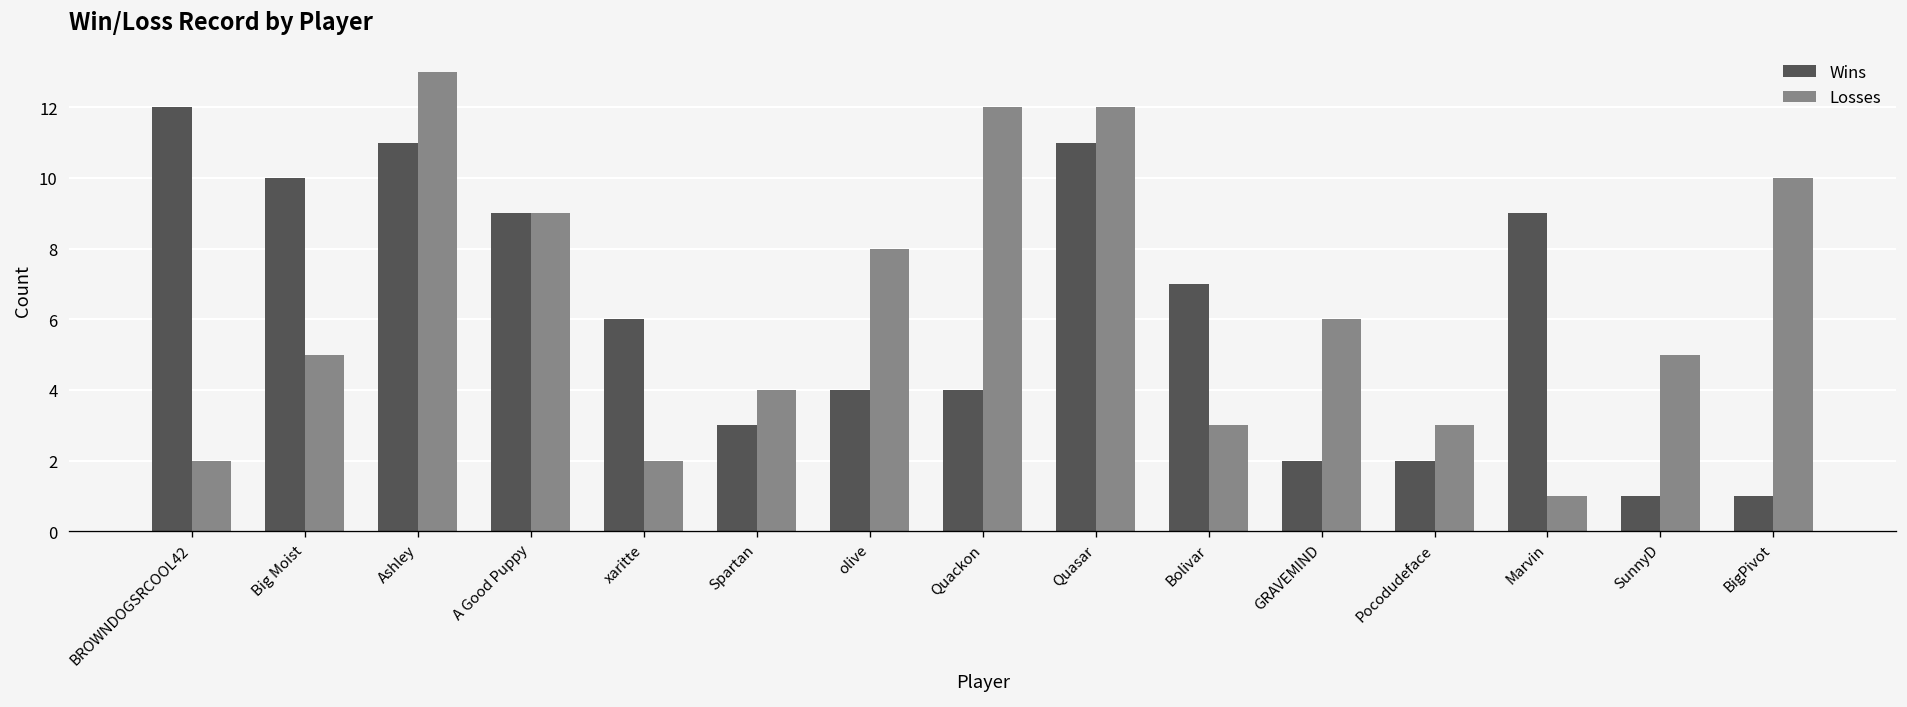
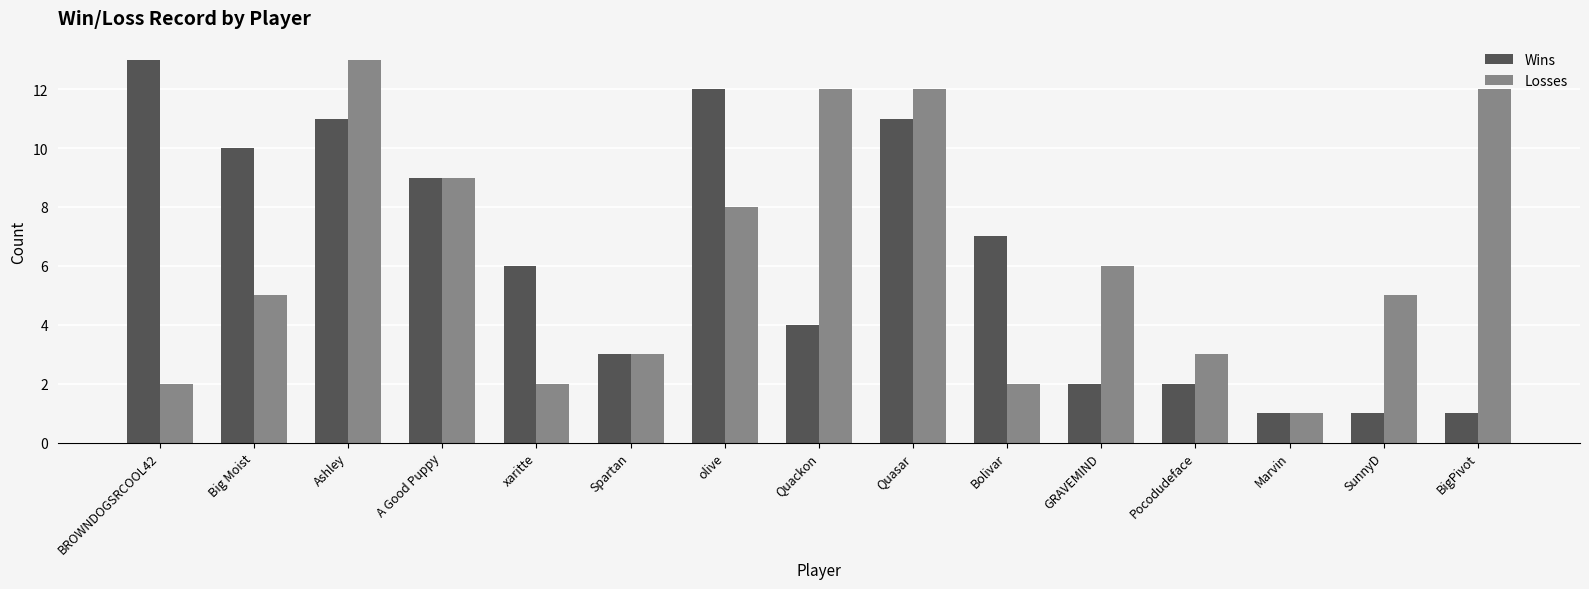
  {
    "Wins": {
-     "BROWNDOGSRCOOL42": 12,
+     "BROWNDOGSRCOOL42": 13,
      "Big Moist": 10,
      "Ashley": 11,
      "A Good Puppy": 9,
      "xaritte": 6,
      "Spartan": 3,
-     "olive": 4,
+     "olive": 12,
      "Quackon": 4,
      "Quasar": 11,
      "Bolivar": 7,
      "GRAVEMIND": 2,
      "Pocodudeface": 2,
-     "Marvin": 9,
+     "Marvin": 1,
      "SunnyD": 1,
      "BigPivot": 1
    },
    "Losses": {
      "BROWNDOGSRCOOL42": 2,
      "Big Moist": 5,
      "Ashley": 13,
      "A Good Puppy": 9,
      "xaritte": 2,
-     "Spartan": 4,
+     "Spartan": 3,
      "olive": 8,
      "Quackon": 12,
      "Quasar": 12,
-     "Bolivar": 3,
+     "Bolivar": 2,
      "GRAVEMIND": 6,
      "Pocodudeface": 3,
      "Marvin": 1,
      "SunnyD": 5,
-     "BigPivot": 10
+     "BigPivot": 12
    }
  }
